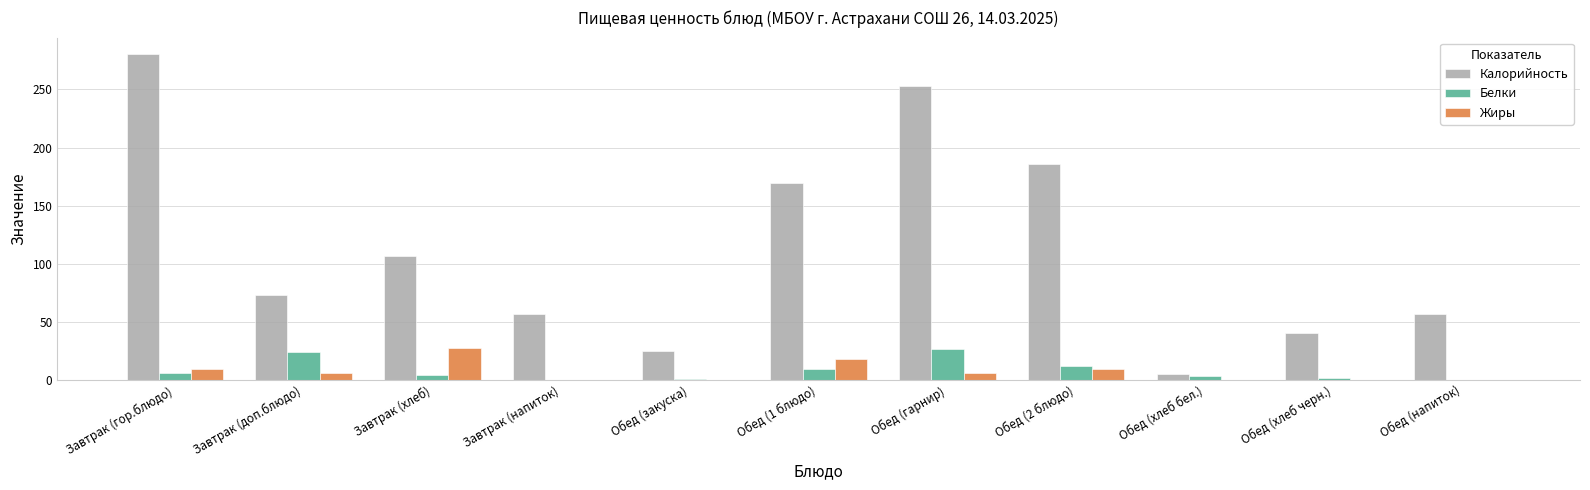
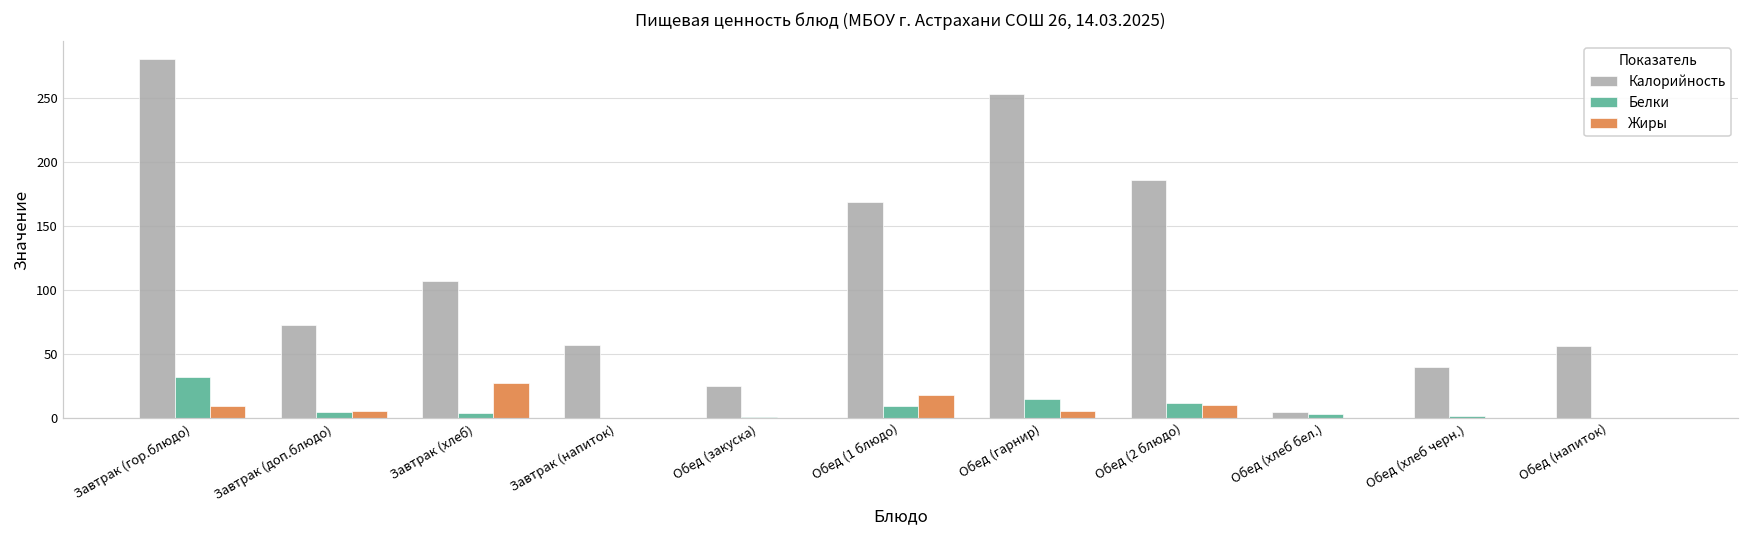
  {
    "Калорийность": {
      "Завтрак (гор.блюдо)": 281,
      "Завтрак (доп.блюдо)": 73,
      "Завтрак (хлеб)": 107,
      "Завтрак (напиток)": 57,
      "Обед (закуска)": 25,
      "Обед (1 блюдо)": 169,
      "Обед (гарнир)": 253,
      "Обед (2 блюдо)": 186,
      "Обед (хлеб бел.)": 5,
      "Обед (хлеб черн.)": 40,
      "Обед (напиток)": 56
    },
    "Белки": {
-     "Завтрак (гор.блюдо)": 6,
-     "Завтрак (доп.блюдо)": 24,
+     "Завтрак (гор.блюдо)": 32,
+     "Завтрак (доп.блюдо)": 5,
      "Завтрак (хлеб)": 4,
      "Обед (1 блюдо)": 10,
-     "Обед (гарнир)": 27,
+     "Обед (гарнир)": 15,
      "Обед (2 блюдо)": 12,
      "Обед (хлеб бел.)": 3
    },
    "Жиры": {
      "Завтрак (гор.блюдо)": 10,
      "Завтрак (доп.блюдо)": 6,
      "Завтрак (хлеб)": 27,
      "Завтрак (напиток)": 0,
      "Обед (1 блюдо)": 18,
      "Обед (гарнир)": 6,
      "Обед (2 блюдо)": 10,
      "Обед (напиток)": 0
    }
  }
